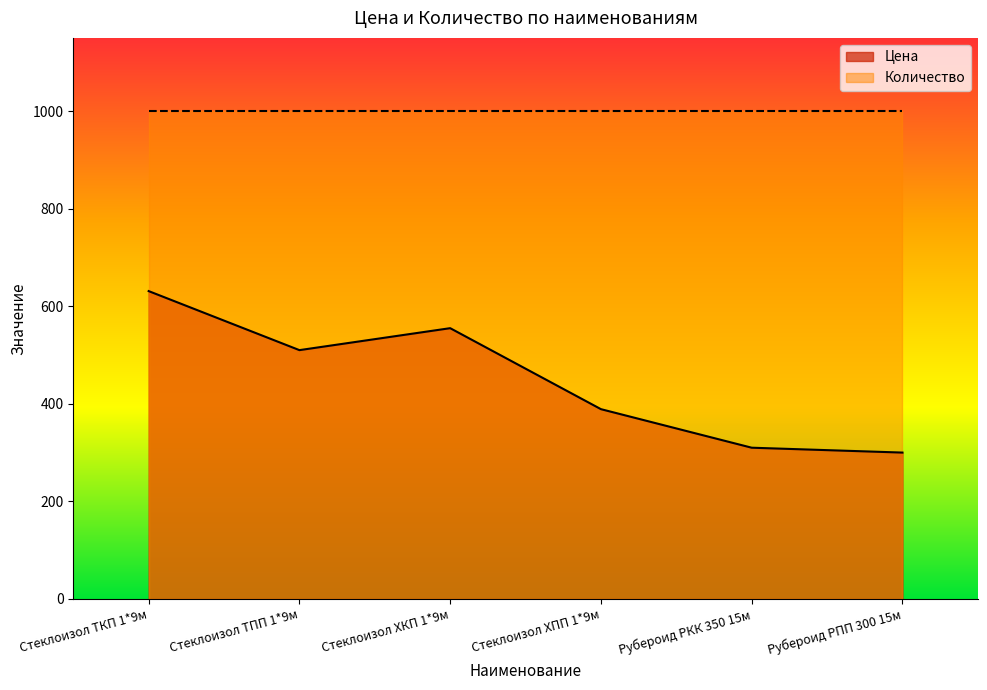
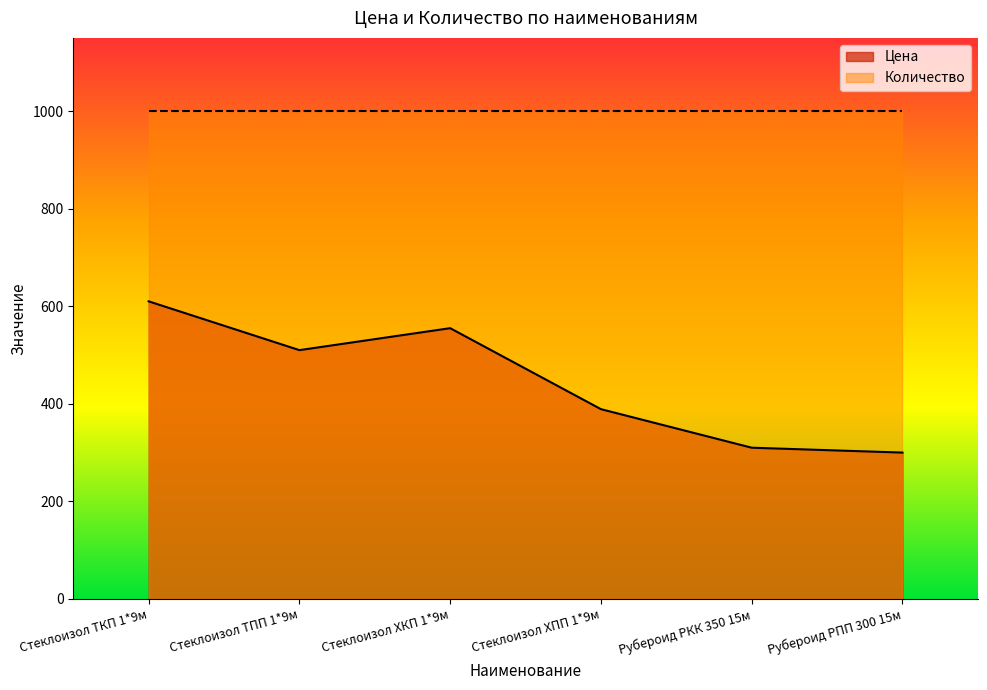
  {
    "Цена": {
-     "Стеклоизол ТКП 1*9м": 630,
+     "Стеклоизол ТКП 1*9м": 610,
      "Стеклоизол ТПП 1*9м": 510,
      "Стеклоизол ХКП 1*9м": 560,
      "Стеклоизол ХПП 1*9м": 390,
      "Рубероид РКК 350 15м": 310,
      "Рубероид РПП 300 15м": 300
    },
    "Количество": {
      "Стеклоизол ТКП 1*9м": 1000,
      "Стеклоизол ТПП 1*9м": 1000,
      "Стеклоизол ХКП 1*9м": 1000,
      "Стеклоизол ХПП 1*9м": 1000,
      "Рубероид РКК 350 15м": 1000,
      "Рубероид РПП 300 15м": 1000
    }
  }
